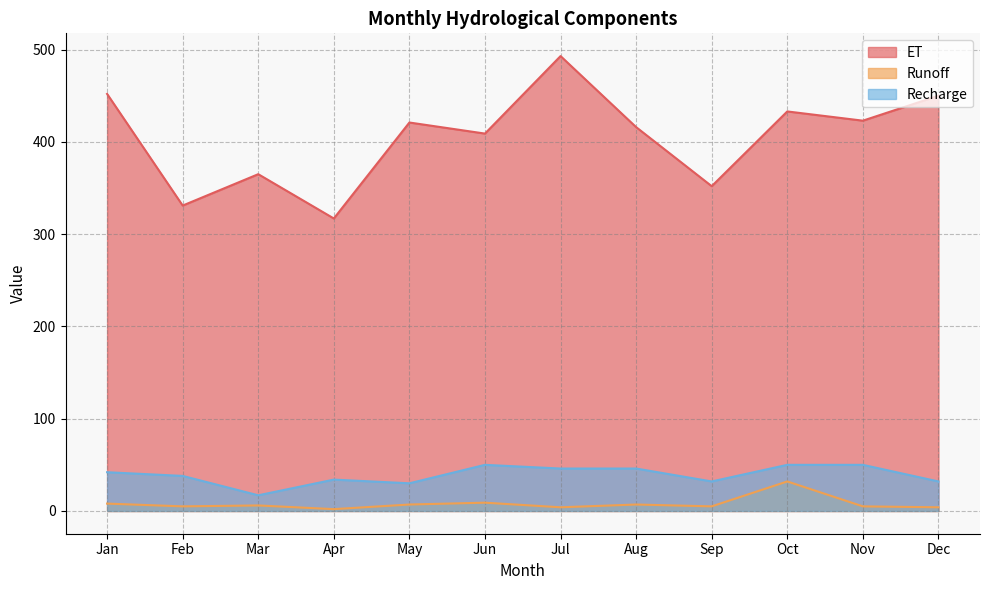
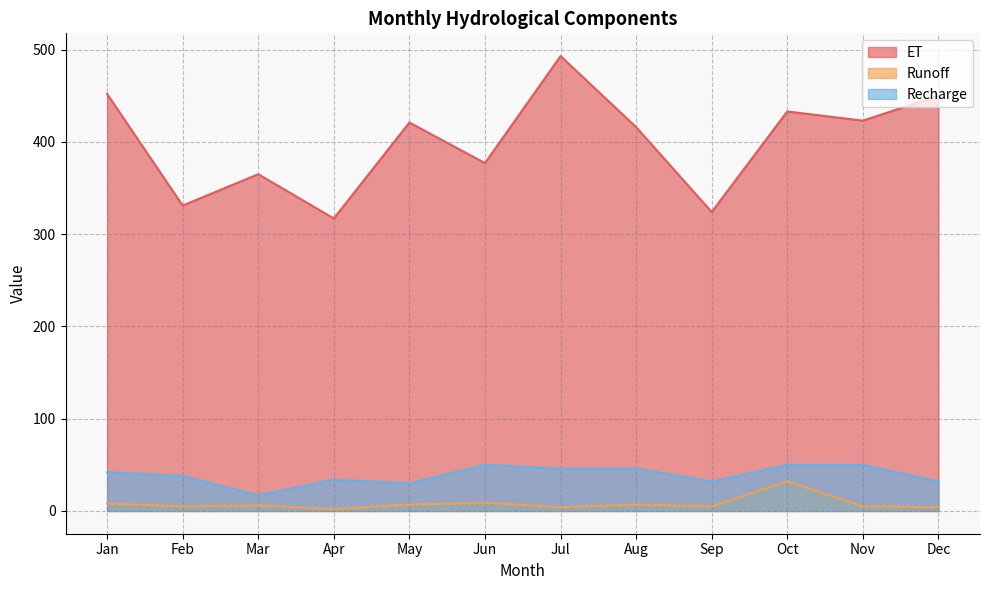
  {
    "ET": {
      "Jan": 450,
      "Feb": 330,
      "Mar": 370,
      "Apr": 320,
      "May": 420,
-     "Jun": 410,
+     "Jun": 380,
      "Jul": 490,
      "Aug": 420,
-     "Sep": 350,
+     "Sep": 320,
      "Oct": 430,
      "Nov": 420
    },
    "Runoff": {
      "Jan": 10,
      "Feb": 10,
      "Mar": 10,
      "Apr": 0,
      "May": 10,
      "Jun": 10,
      "Jul": 0,
      "Aug": 10,
      "Sep": 10,
      "Oct": 30,
      "Nov": 10,
      "Dec": 0
    },
    "Recharge": {
      "Jan": 40,
      "Feb": 40,
      "Mar": 20,
      "Apr": 30,
      "May": 30,
      "Jun": 50,
      "Jul": 50,
      "Aug": 50,
      "Sep": 30,
      "Oct": 50,
      "Nov": 50,
      "Dec": 30
    }
  }
